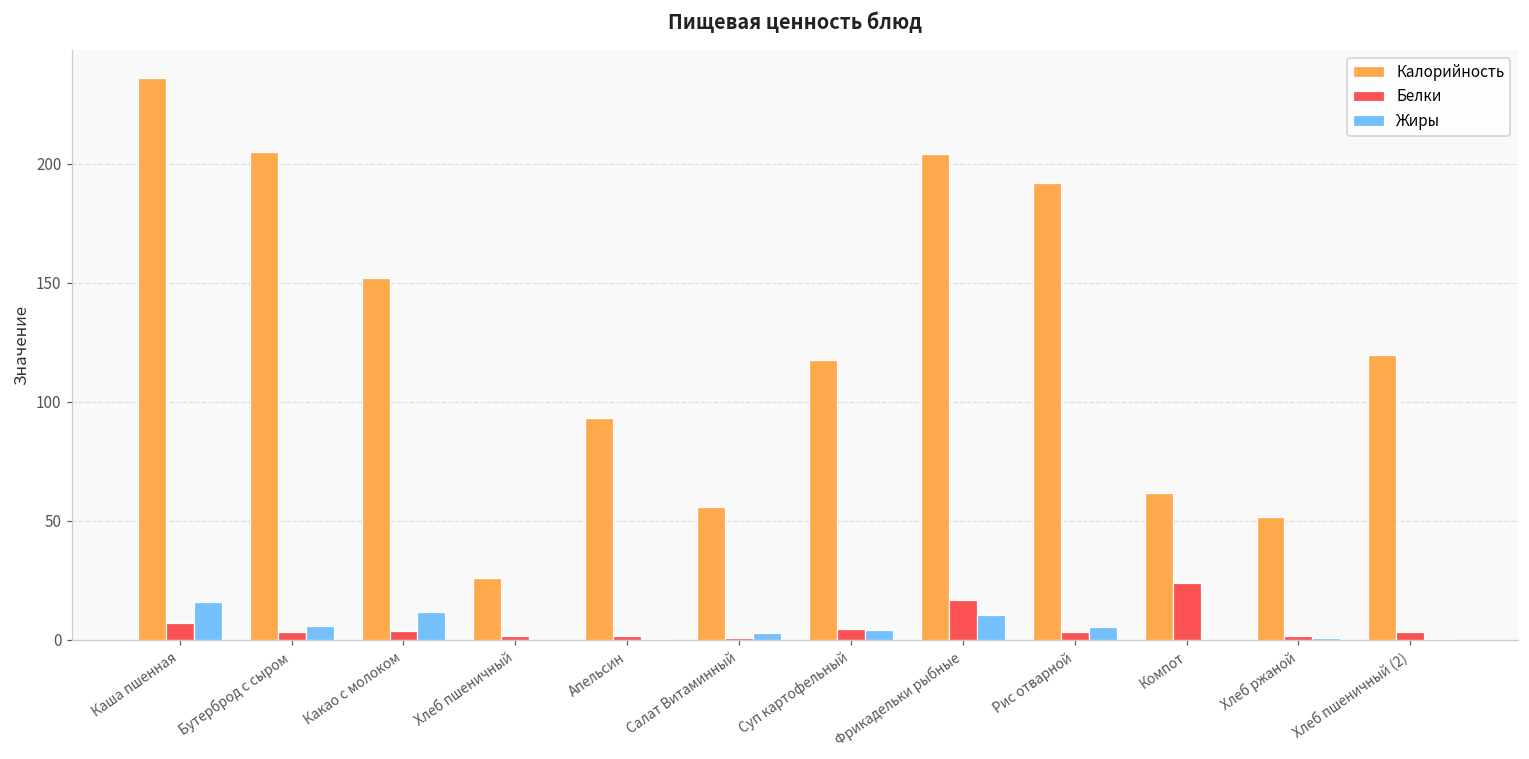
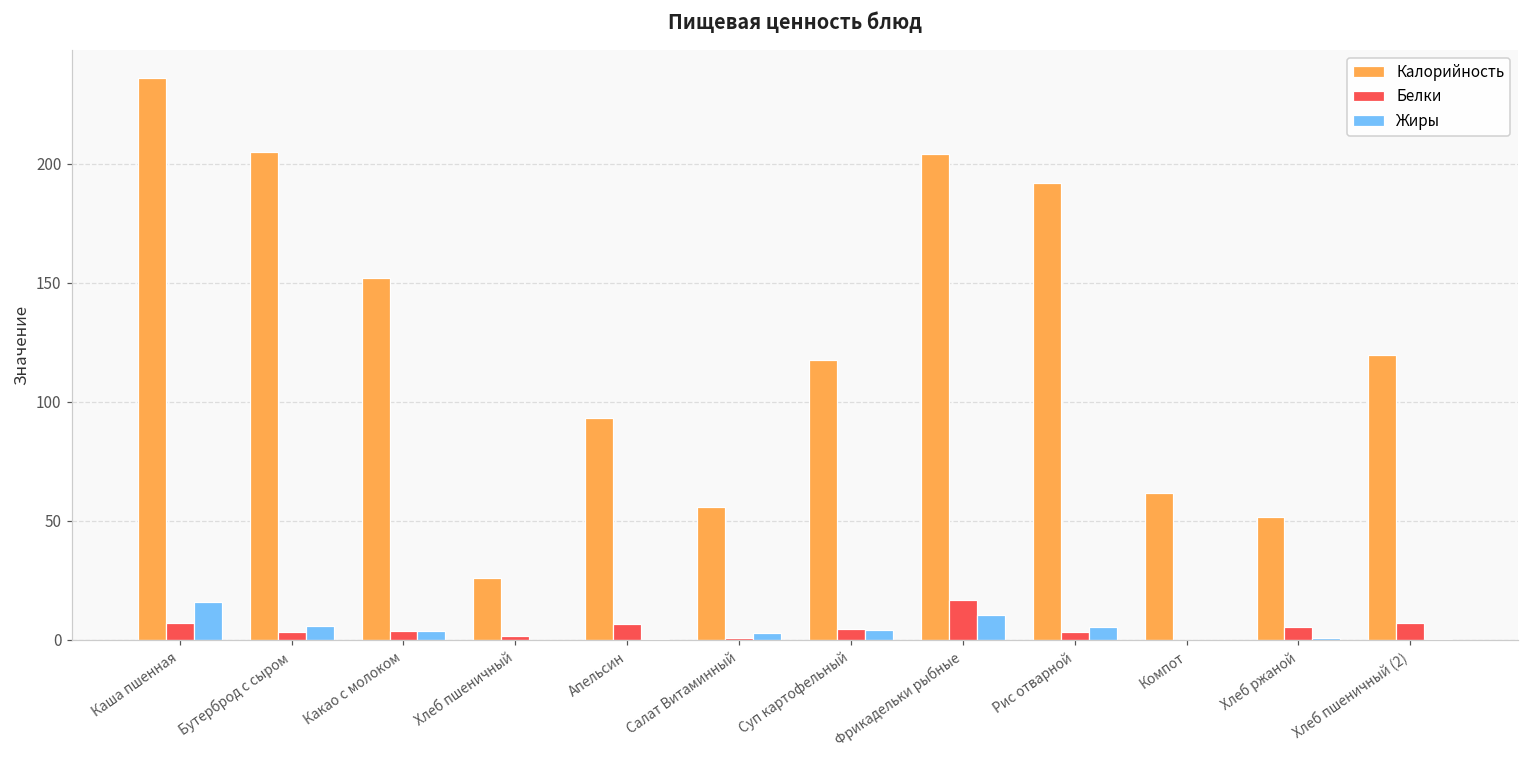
  {
    "Калорийность": {
      "Каша пшенная": 236,
      "Бутерброд с сыром": 205,
      "Какао с молоком": 152,
      "Хлеб пшеничный": 26,
      "Апельсин": 93,
      "Салат Витаминный": 56,
      "Суп картофельный": 118,
      "Фрикадельки рыбные": 204,
      "Рис отварной": 192,
      "Компот": 62,
      "Хлеб ржаной": 52,
      "Хлеб пшеничный (2)": 120
    },
    "Белки": {
      "Каша пшенная": 7,
      "Бутерброд с сыром": 4,
      "Какао с молоком": 4,
      "Хлеб пшеничный": 2,
-     "Апельсин": 2,
+     "Апельсин": 7,
      "Суп картофельный": 5,
      "Фрикадельки рыбные": 17,
      "Рис отварной": 3,
-     "Компот": 24,
-     "Хлеб ржаной": 2,
-     "Хлеб пшеничный (2)": 3
+     "Компот": 0,
+     "Хлеб ржаной": 5,
+     "Хлеб пшеничный (2)": 7
    },
    "Жиры": {
      "Каша пшенная": 16,
      "Бутерброд с сыром": 6,
-     "Какао с молоком": 12,
+     "Какао с молоком": 4,
      "Салат Витаминный": 3,
      "Суп картофельный": 4,
      "Фрикадельки рыбные": 11,
      "Рис отварной": 5,
      "Компот": 0
    }
  }
